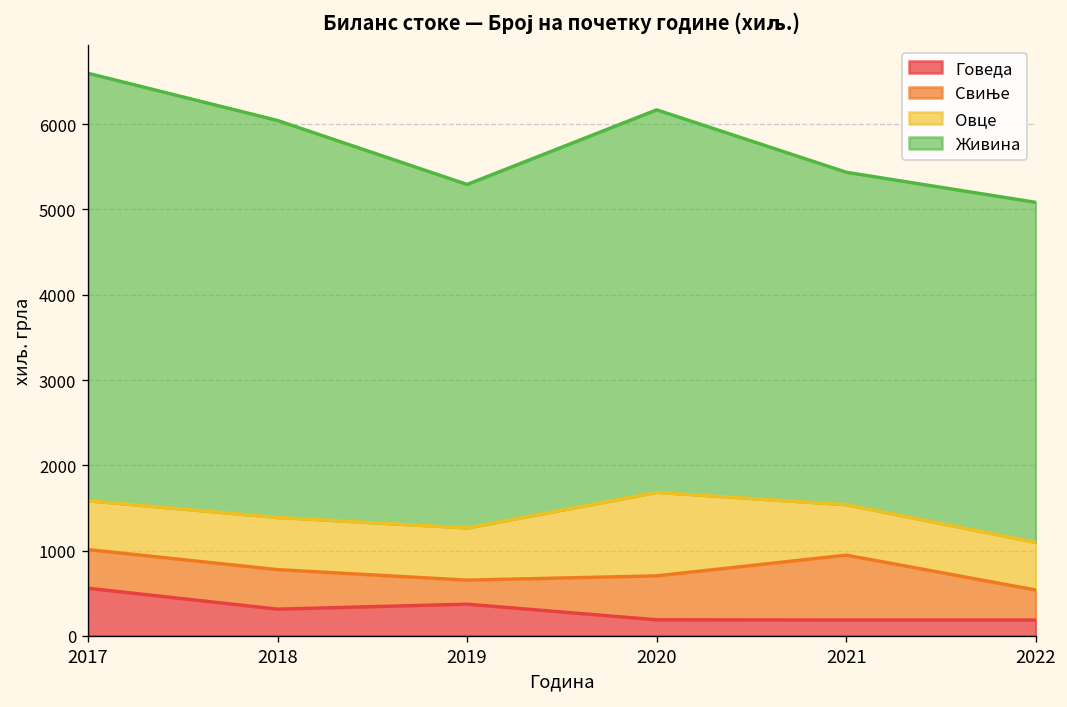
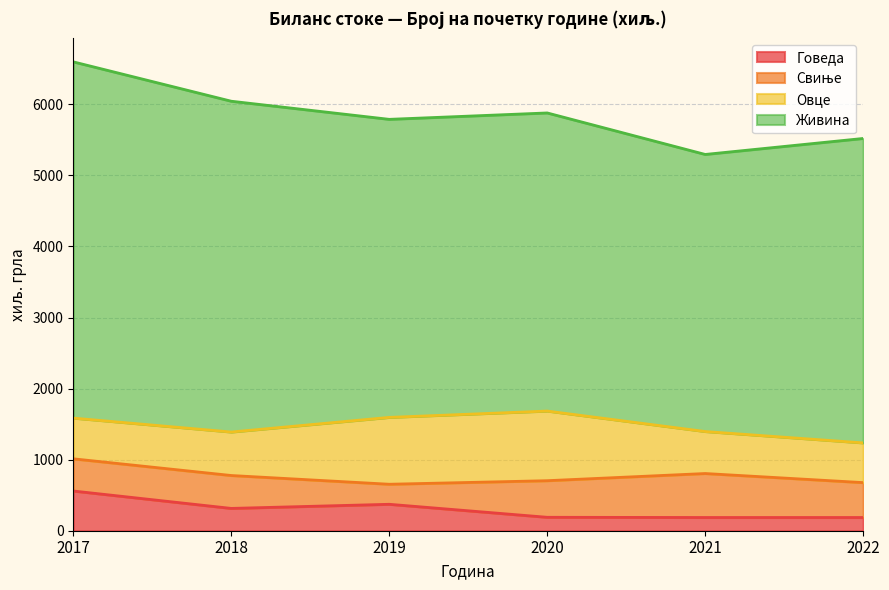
  {
    "Говеда": {
      "2017": 600,
      "2018": 300,
      "2019": 400,
      "2020": 200,
      "2021": 200,
      "2022": 200
    },
    "Свиње": {
      "2017": 500,
      "2018": 500,
      "2019": 300,
      "2020": 500,
-     "2021": 800,
-     "2022": 400
+     "2021": 600,
+     "2022": 500
    },
    "Овце": {
      "2017": 600,
      "2018": 600,
-     "2019": 600,
+     "2019": 900,
      "2020": 1000,
      "2021": 600,
      "2022": 600
    },
    "Живина": {
      "2017": 5000,
      "2018": 4700,
-     "2019": 4000,
-     "2020": 4500,
+     "2019": 4200,
+     "2020": 4200,
      "2021": 3900,
-     "2022": 4000
+     "2022": 4300
    }
  }
